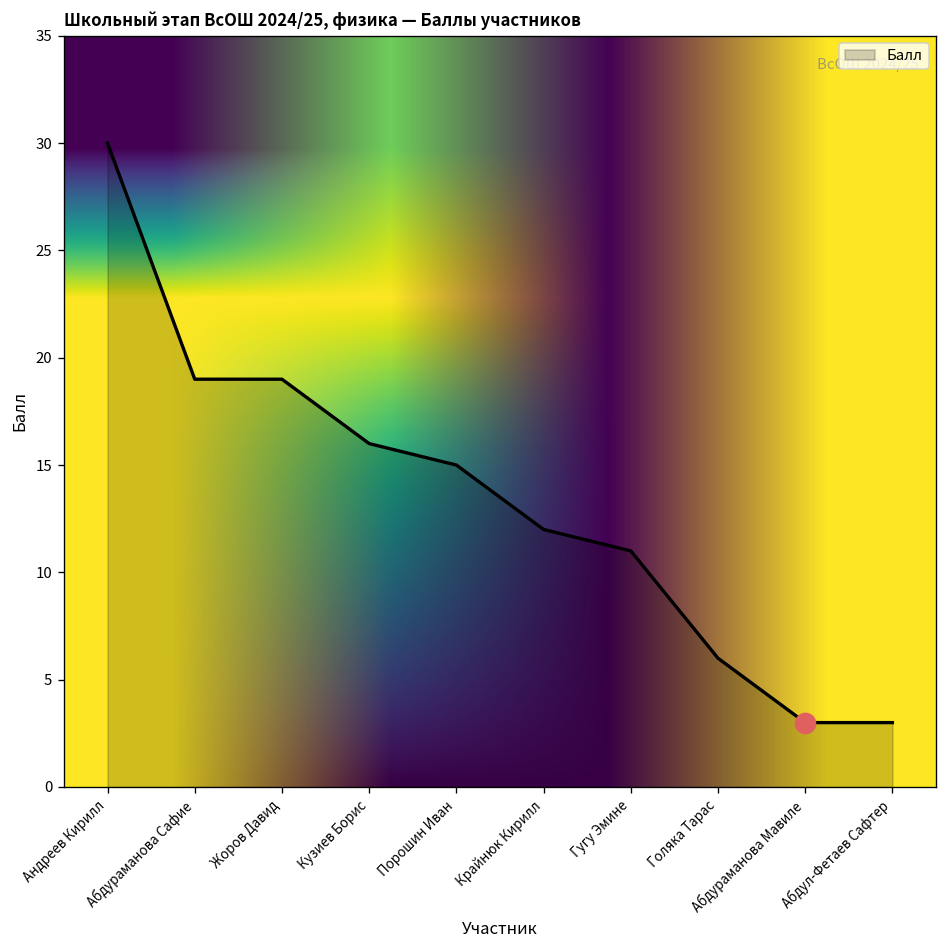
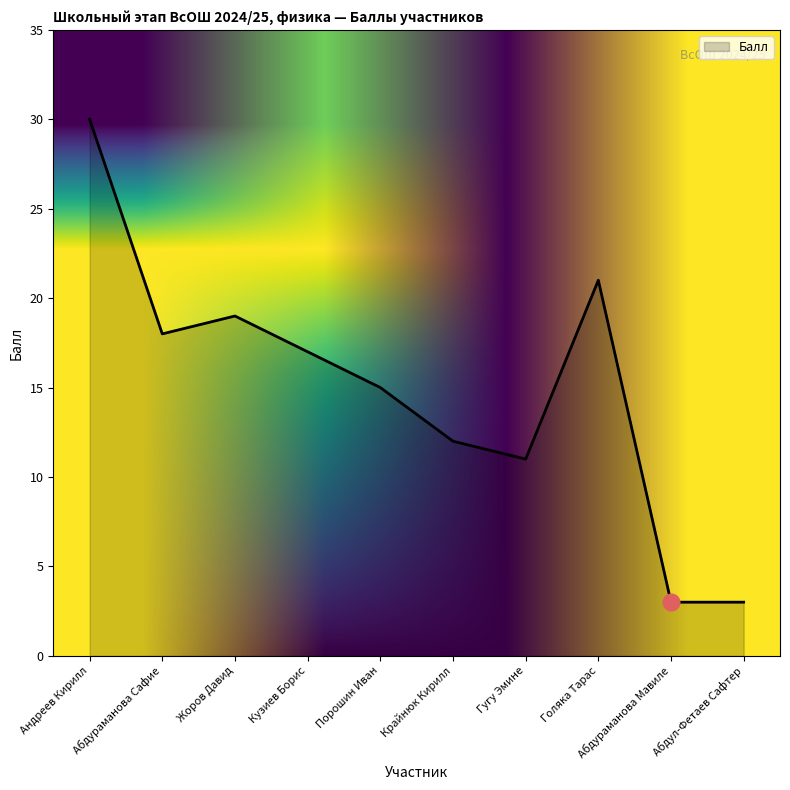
  {
    "Балл": {
      "Андреев Кирилл": 30,
-     "Абдураманова Сафие": 19,
+     "Абдураманова Сафие": 18,
      "Жоров Давид": 19,
-     "Кузиев Борис": 16,
+     "Кузиев Борис": 17,
      "Порошин Иван": 15,
      "Крайнюк Кирилл": 12,
      "Гугу Эмине": 11,
-     "Голяка Тарас": 6,
+     "Голяка Тарас": 21,
      "Абдул-Фетаев Сафтер": 3
    }
  }
